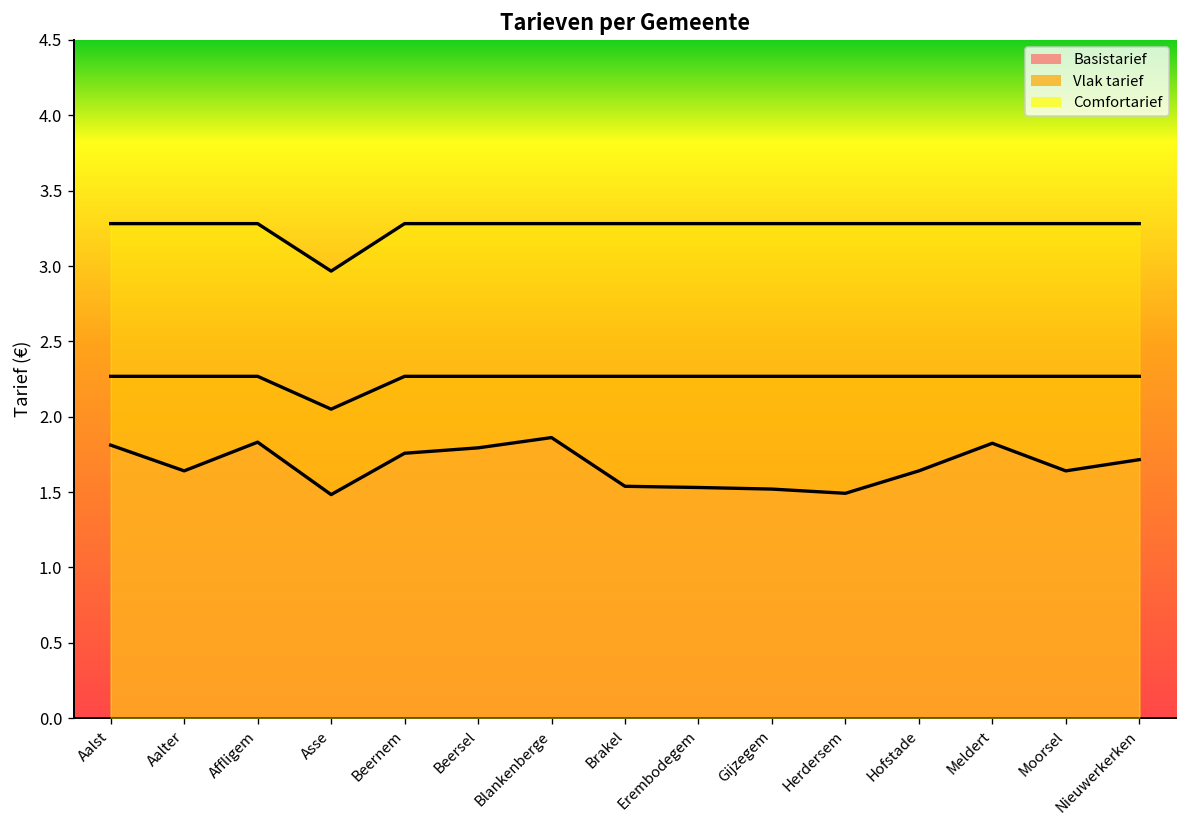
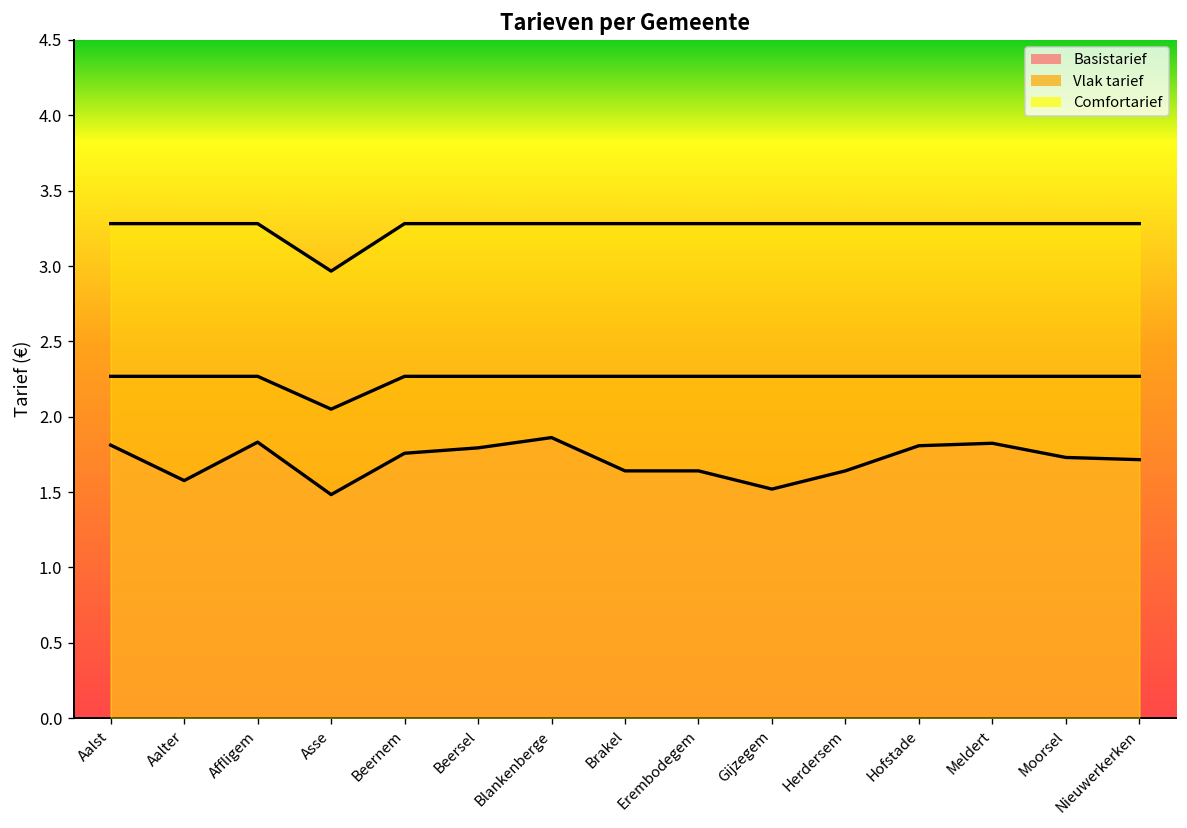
  {
    "Basistarief": {
      "Aalst": 1.81,
-     "Aalter": 1.64,
+     "Aalter": 1.58,
      "Affligem": 1.83,
      "Asse": 1.48,
      "Beernem": 1.76,
      "Beersel": 1.79,
      "Blankenberge": 1.86,
-     "Brakel": 1.54,
-     "Erembodegem": 1.53,
+     "Brakel": 1.64,
+     "Erembodegem": 1.64,
      "Gijzegem": 1.52,
-     "Herdersem": 1.49,
-     "Hofstade": 1.64,
+     "Herdersem": 1.64,
+     "Hofstade": 1.81,
      "Meldert": 1.82,
-     "Moorsel": 1.64,
+     "Moorsel": 1.73,
      "Nieuwerkerken": 1.72
    }
  }
